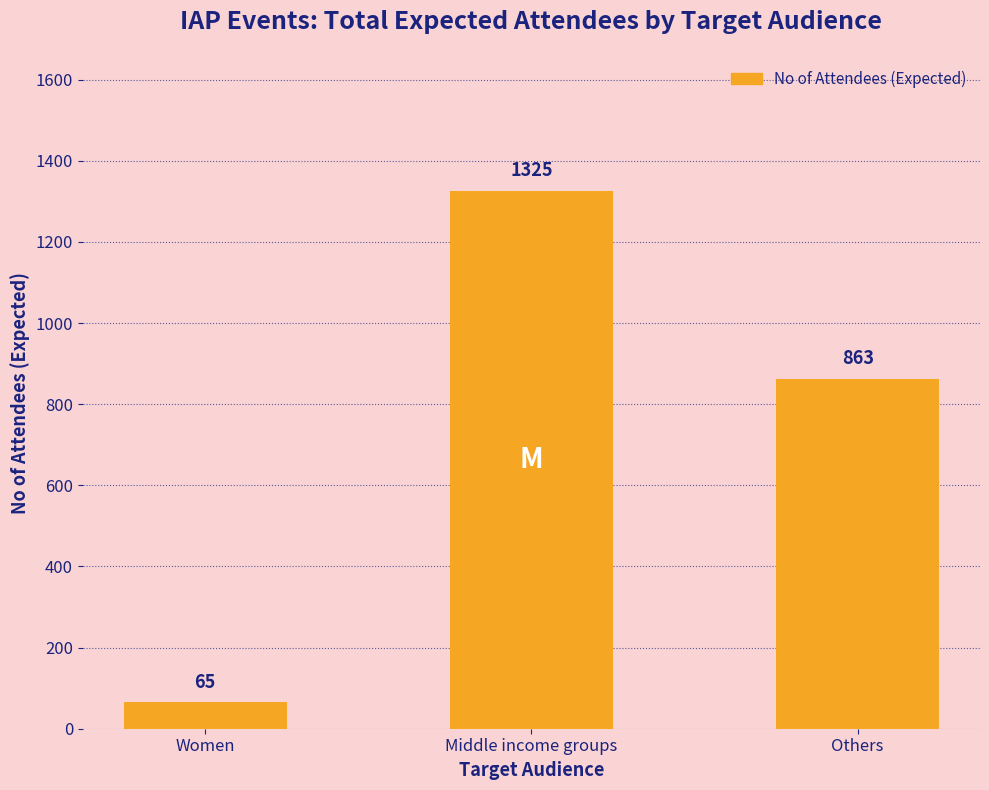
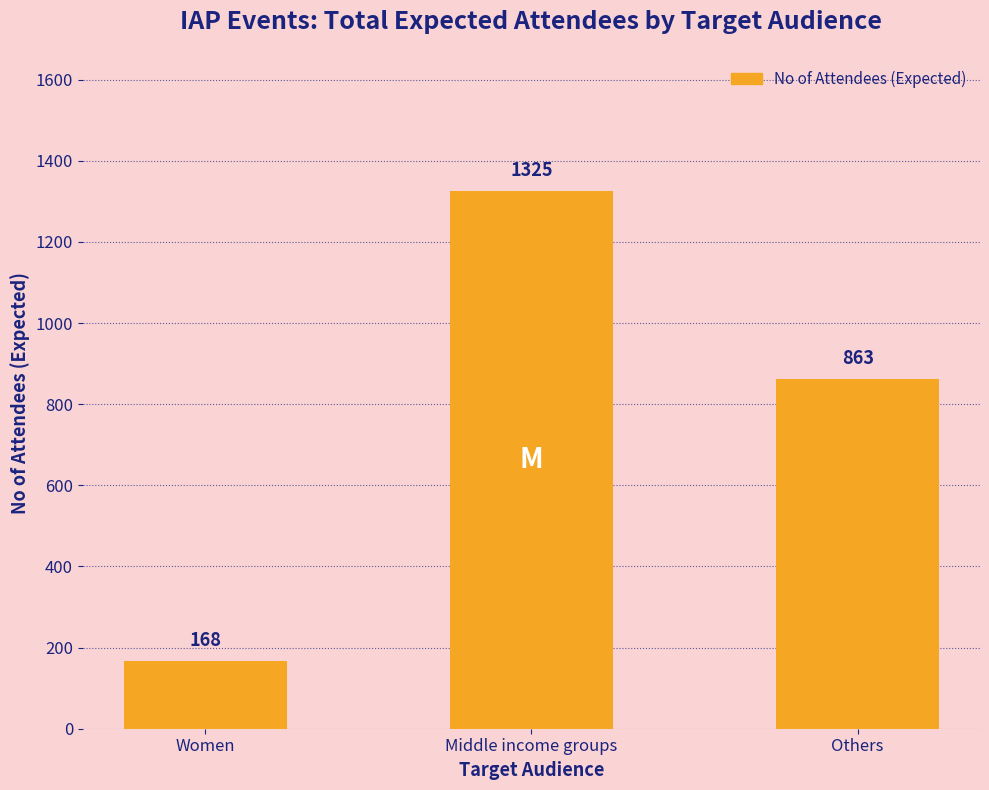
  {
-   "Women": 65,
+   "Women": 168,
    "Middle income groups": 1325,
    "Others": 863
  }
